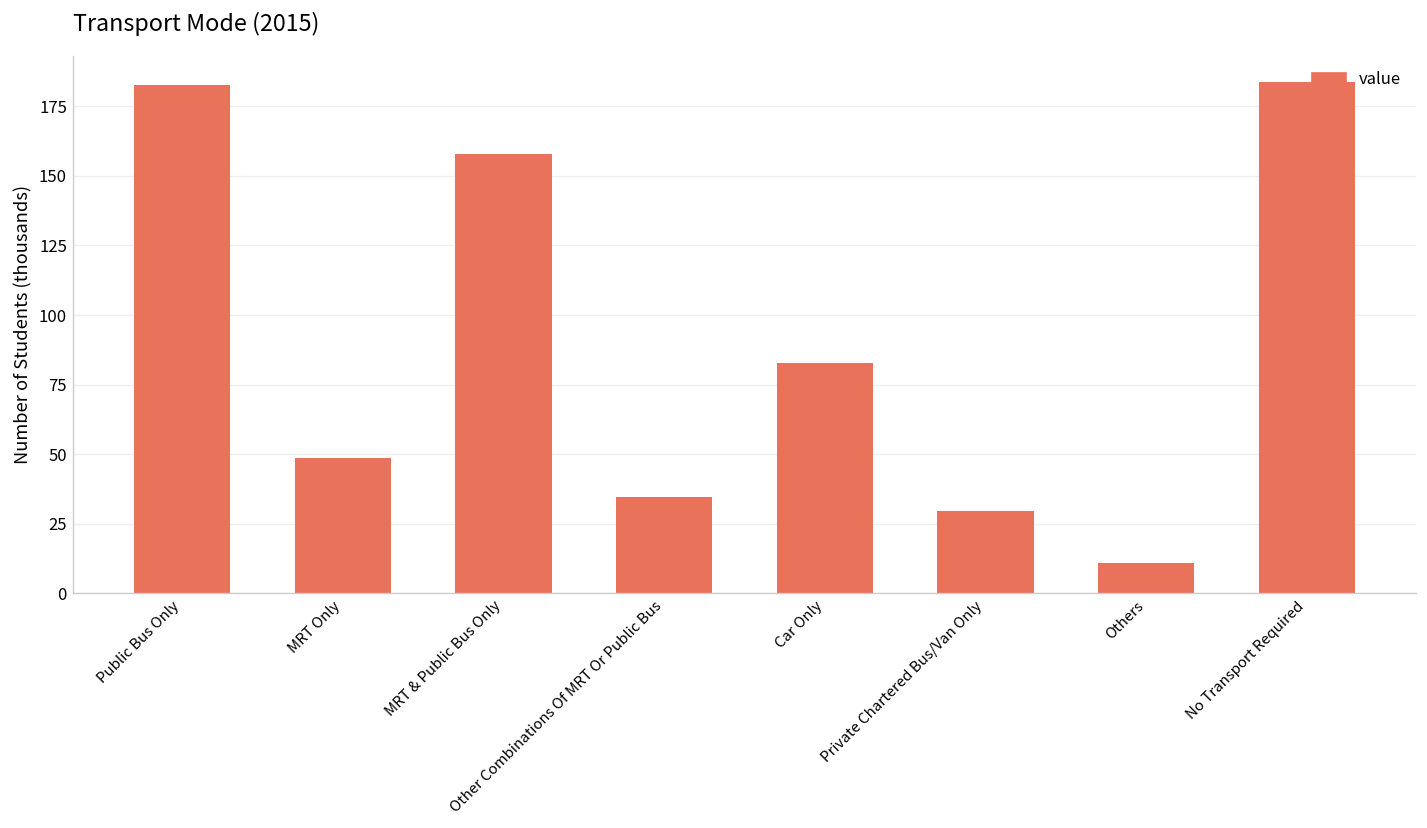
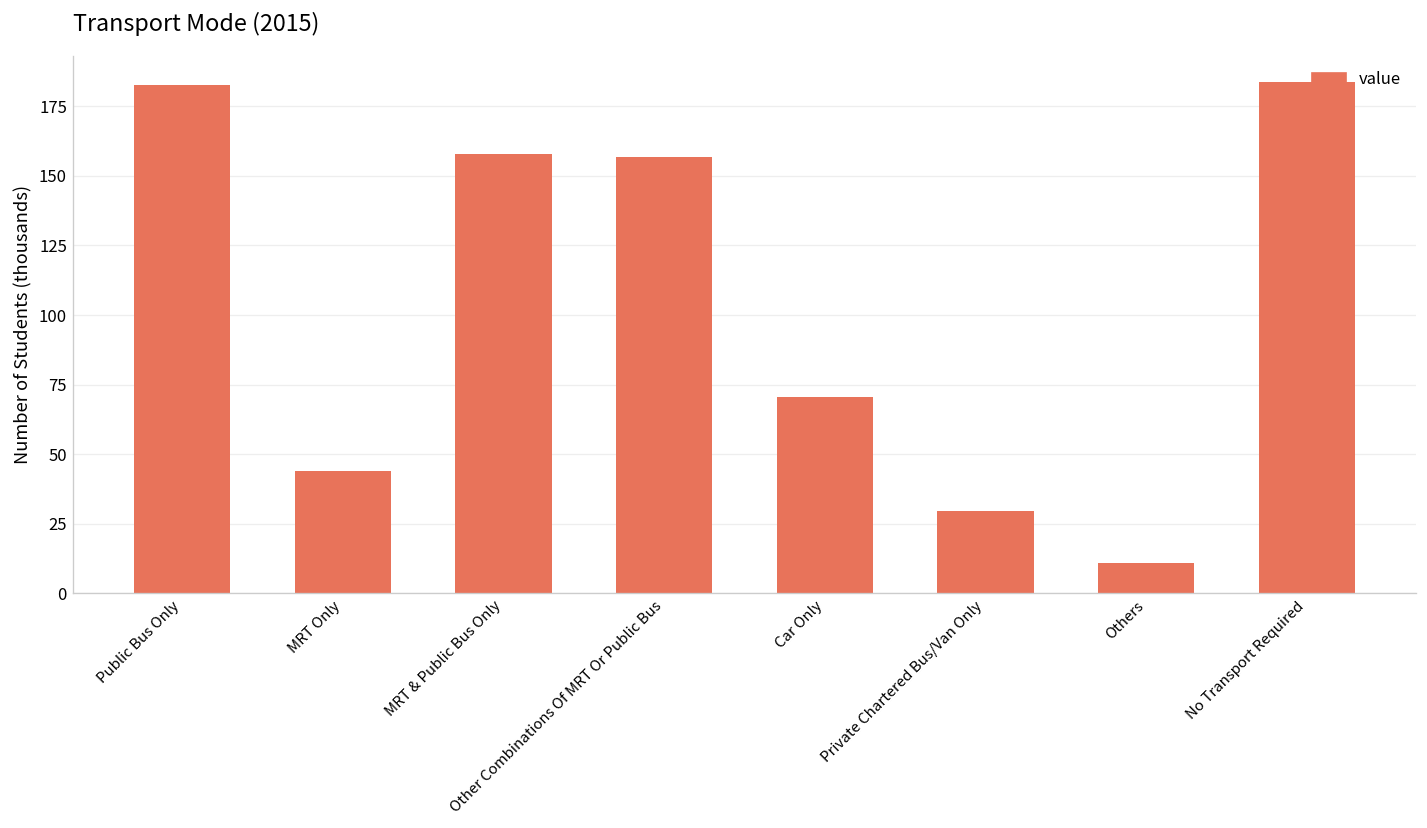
  {
    "Public Bus Only": 183,
-   "MRT Only": 49,
+   "MRT Only": 44,
    "MRT & Public Bus Only": 158,
-   "Other Combinations Of MRT Or Public Bus": 34,
-   "Car Only": 83,
+   "Other Combinations Of MRT Or Public Bus": 157,
+   "Car Only": 71,
    "Private Chartered Bus/Van Only": 30,
    "Others": 11,
    "No Transport Required": 184
  }
